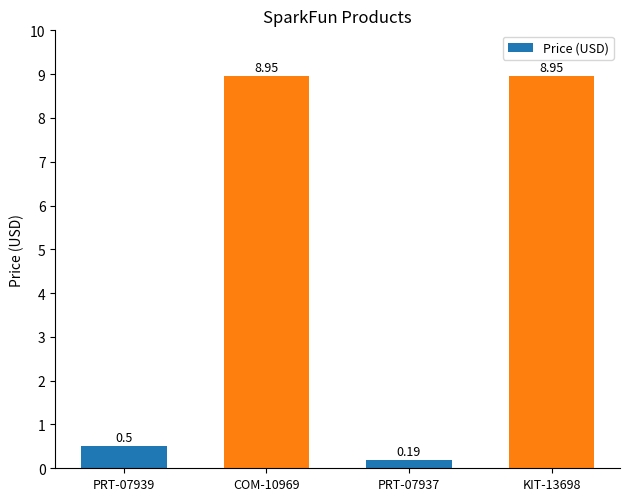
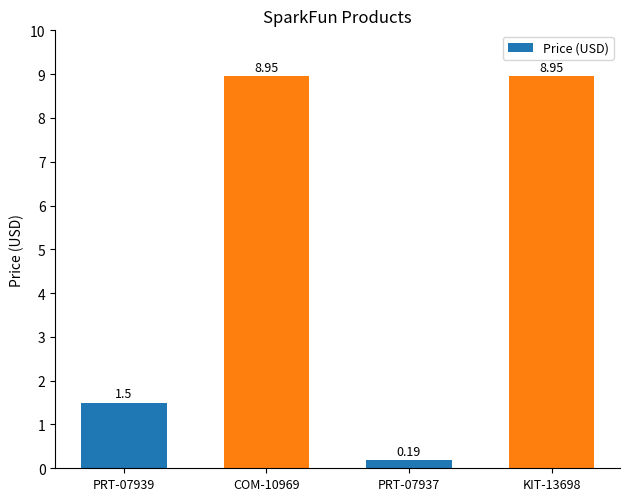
  {
-   "PRT-07939": 0.5,
+   "PRT-07939": 1.5,
    "COM-10969": 8.95,
    "PRT-07937": 0.19,
    "KIT-13698": 8.95
  }
